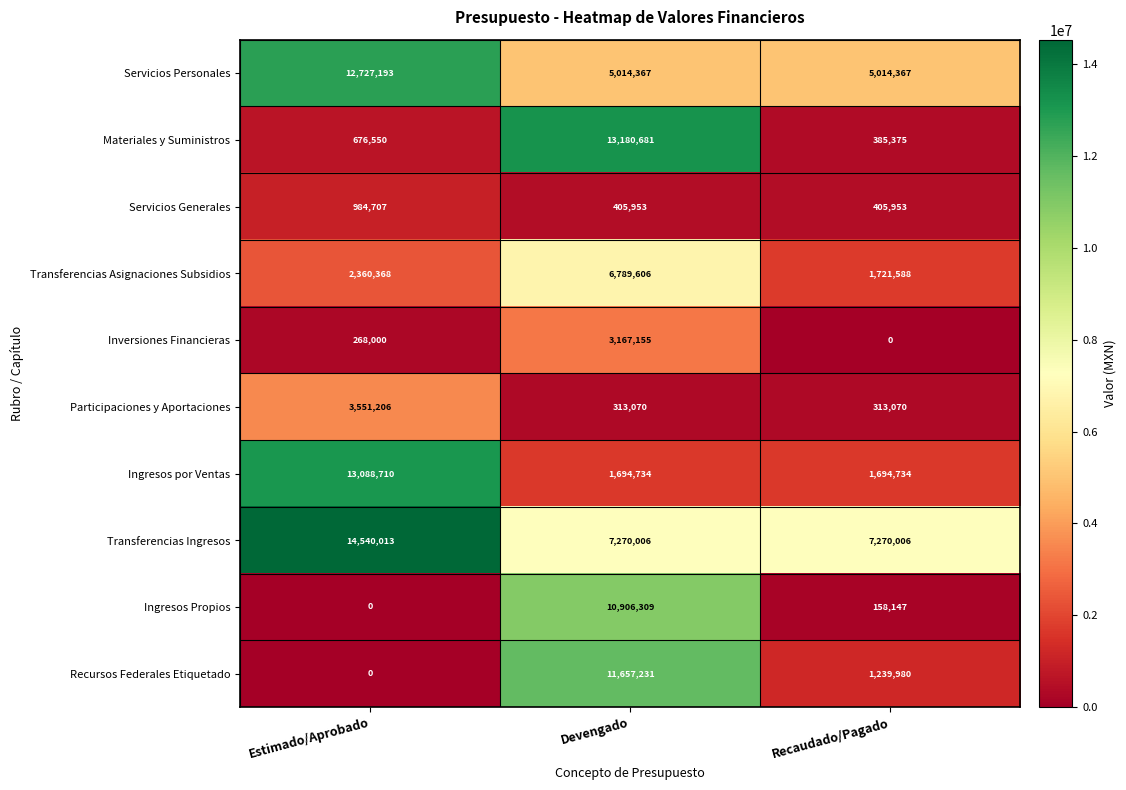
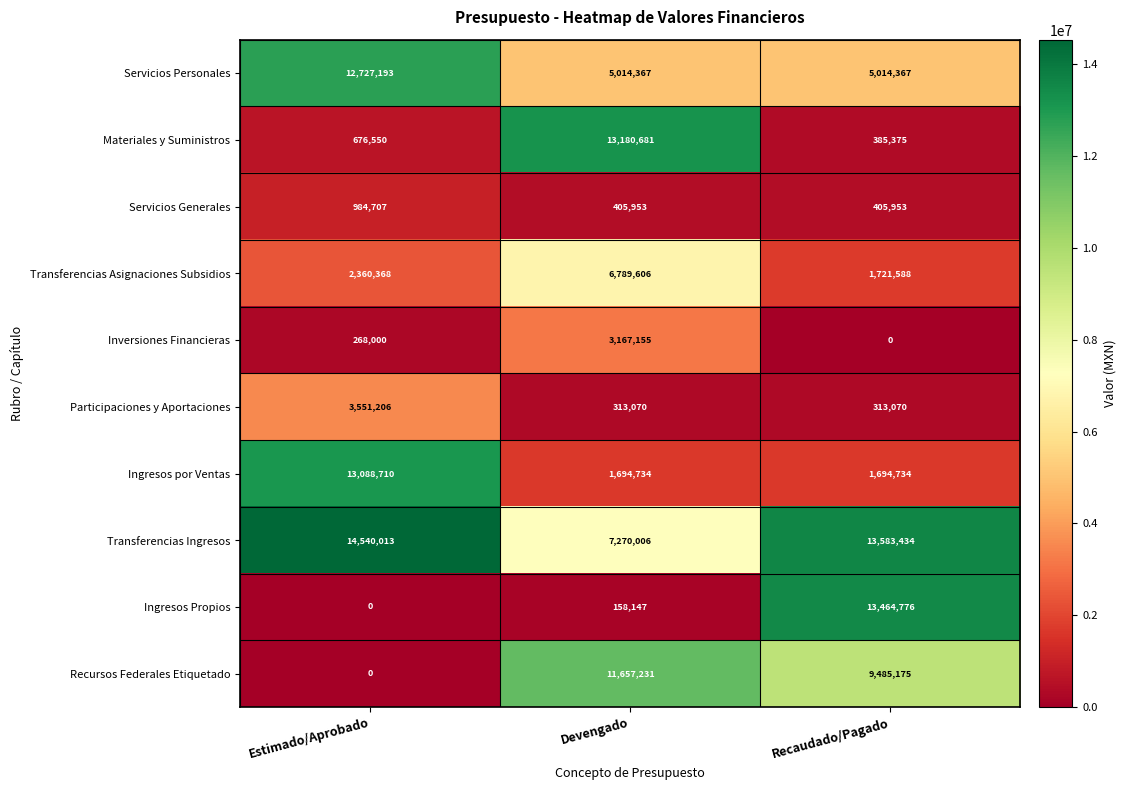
  {
    "Servicios Personales": {
      "Estimado/Aprobado": "12,727,193",
      "Devengado": "5,014,367",
      "Recaudado/Pagado": "5,014,367"
    },
    "Materiales y Suministros": {
      "Estimado/Aprobado": "676,550",
      "Devengado": "13,180,681",
      "Recaudado/Pagado": "385,375"
    },
    "Servicios Generales": {
      "Estimado/Aprobado": "984,707",
      "Devengado": "405,953",
      "Recaudado/Pagado": "405,953"
    },
    "Transferencias Asignaciones Subsidios": {
      "Estimado/Aprobado": "2,360,368",
      "Devengado": "6,789,606",
      "Recaudado/Pagado": "1,721,588"
    },
    "Inversiones Financieras": {
      "Estimado/Aprobado": "268,000",
      "Devengado": "3,167,155",
      "Recaudado/Pagado": "0"
    },
    "Participaciones y Aportaciones": {
      "Estimado/Aprobado": "3,551,206",
      "Devengado": "313,070",
      "Recaudado/Pagado": "313,070"
    },
    "Ingresos por Ventas": {
      "Estimado/Aprobado": "13,088,710",
      "Devengado": "1,694,734",
      "Recaudado/Pagado": "1,694,734"
    },
    "Transferencias Ingresos": {
      "Estimado/Aprobado": "14,540,013",
      "Devengado": "7,270,006",
-     "Recaudado/Pagado": "7,270,006"
+     "Recaudado/Pagado": "13,583,434"
    },
    "Ingresos Propios": {
      "Estimado/Aprobado": "0",
-     "Devengado": "10,906,309",
-     "Recaudado/Pagado": "158,147"
+     "Devengado": "158,147",
+     "Recaudado/Pagado": "13,464,776"
    },
    "Recursos Federales Etiquetado": {
      "Estimado/Aprobado": "0",
      "Devengado": "11,657,231",
-     "Recaudado/Pagado": "1,239,980"
+     "Recaudado/Pagado": "9,485,175"
    }
  }
